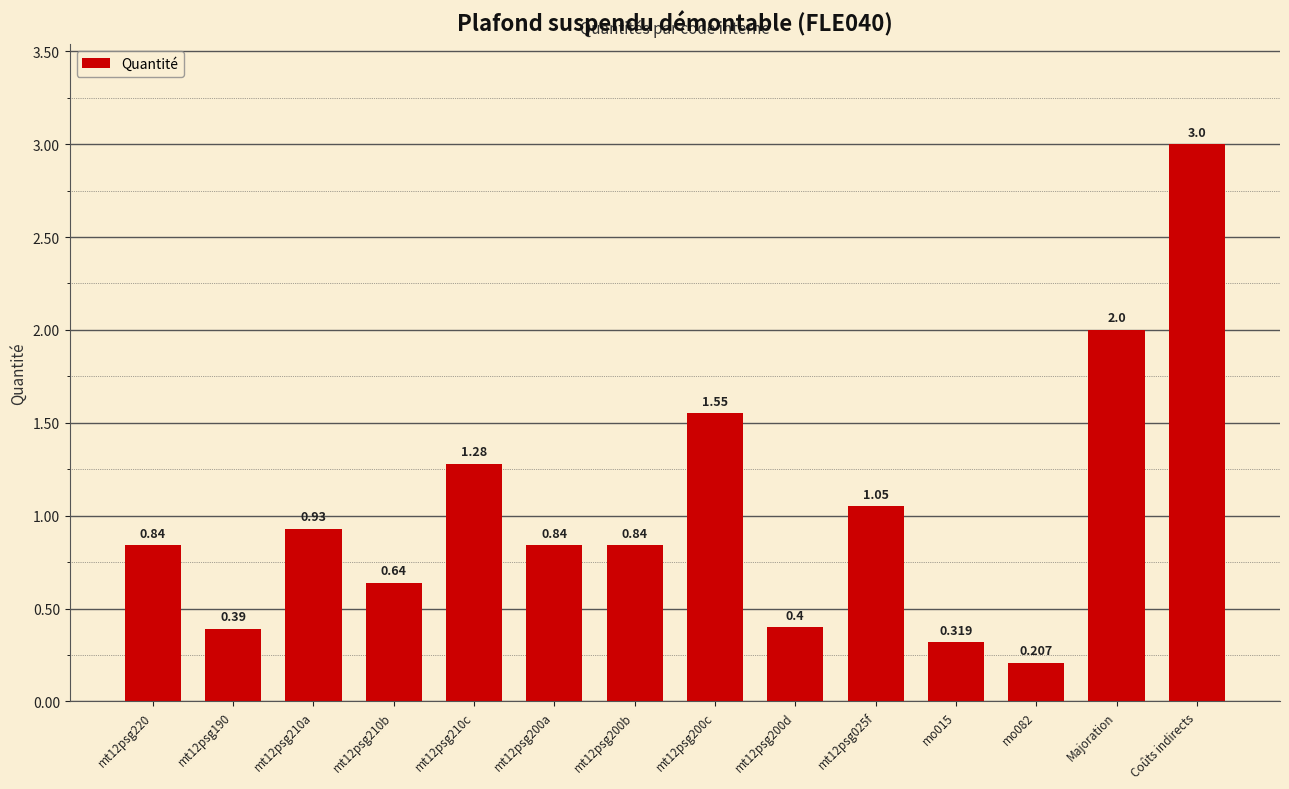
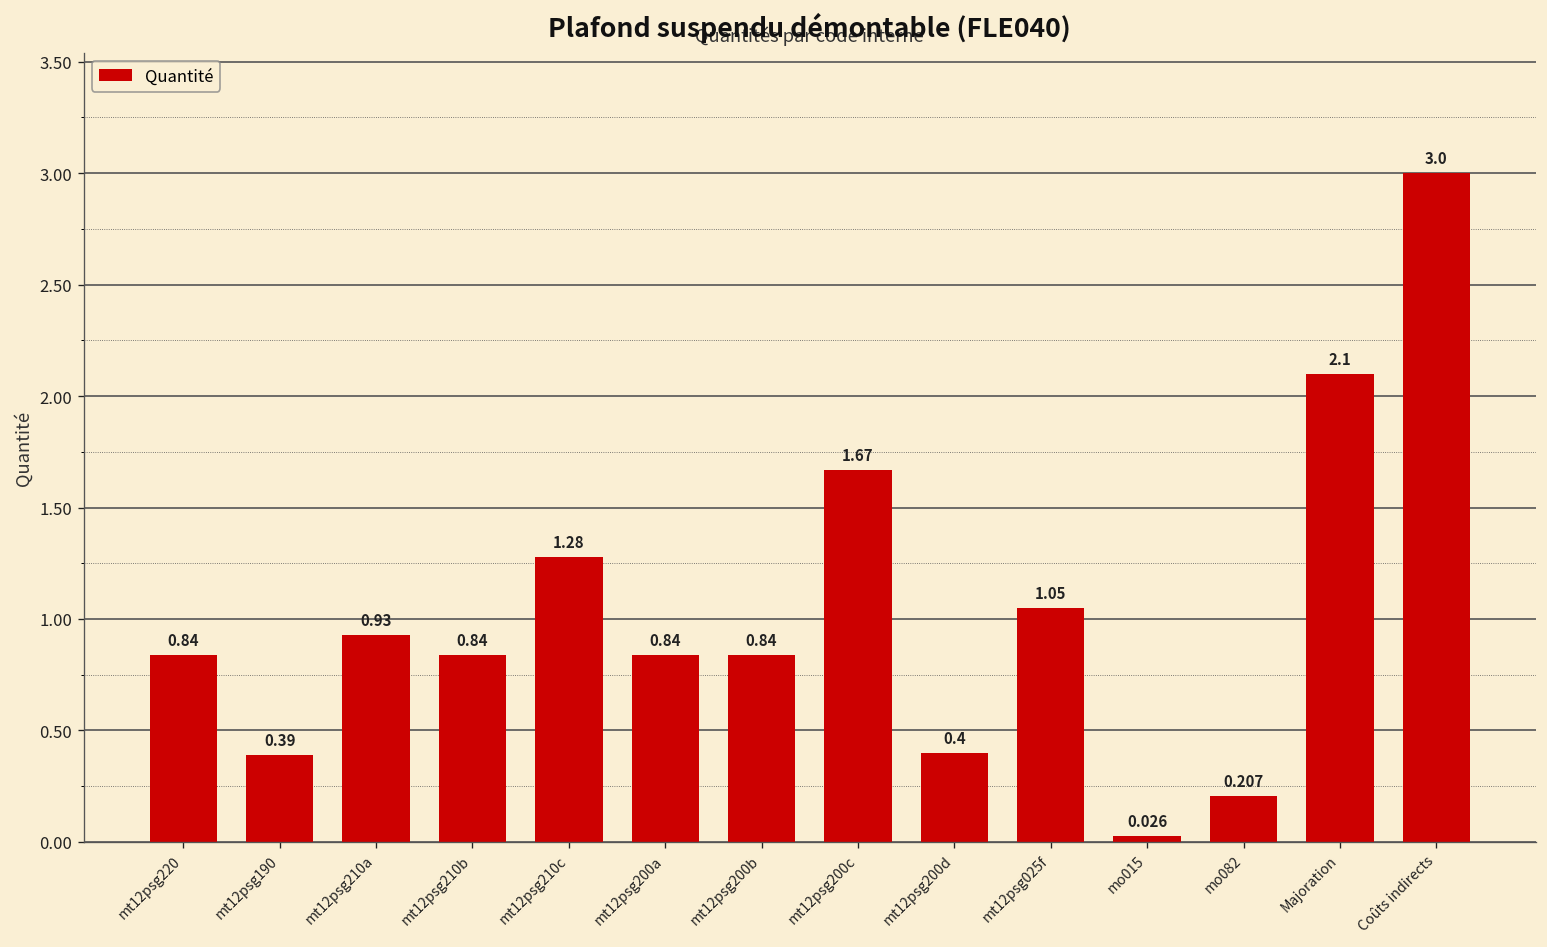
  {
    "mt12psg220": 0.84,
    "mt12psg190": 0.39,
    "mt12psg210a": 0.93,
-   "mt12psg210b": 0.64,
+   "mt12psg210b": 0.84,
    "mt12psg210c": 1.28,
    "mt12psg200a": 0.84,
    "mt12psg200b": 0.84,
-   "mt12psg200c": 1.55,
+   "mt12psg200c": 1.67,
    "mt12psg200d": 0.4,
    "mt12psg025f": 1.05,
-   "mo015": 0.319,
+   "mo015": 0.026,
    "mo082": 0.207,
-   "Majoration": 2.0,
+   "Majoration": 2.1,
    "Coûts indirects": 3.0
  }
